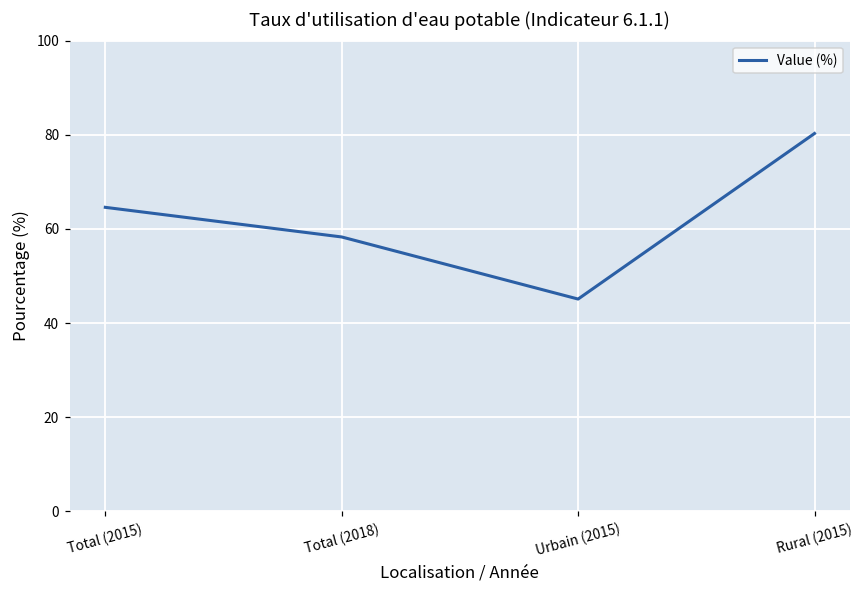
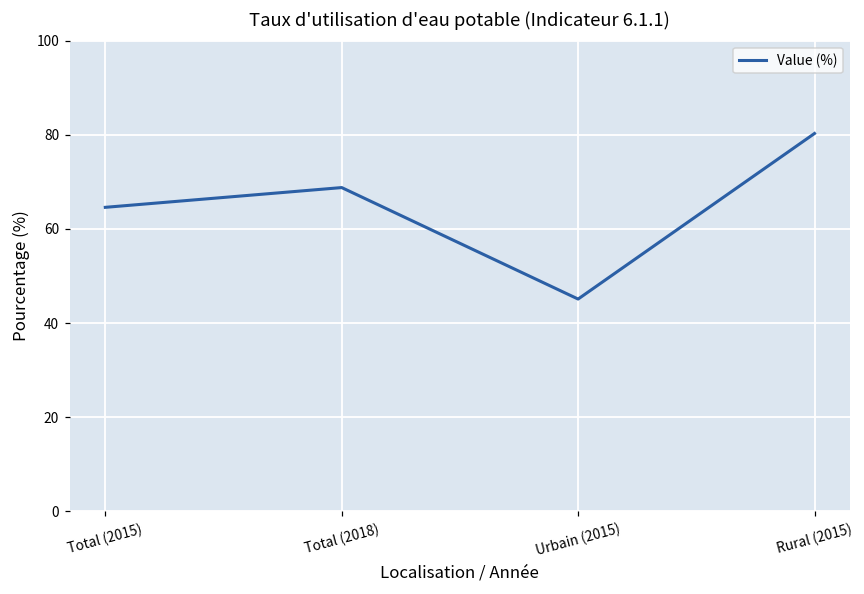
  {
    "Total (2015)": 65,
-   "Total (2018)": 58,
+   "Total (2018)": 69,
    "Urbain (2015)": 45,
    "Rural (2015)": 80
  }
